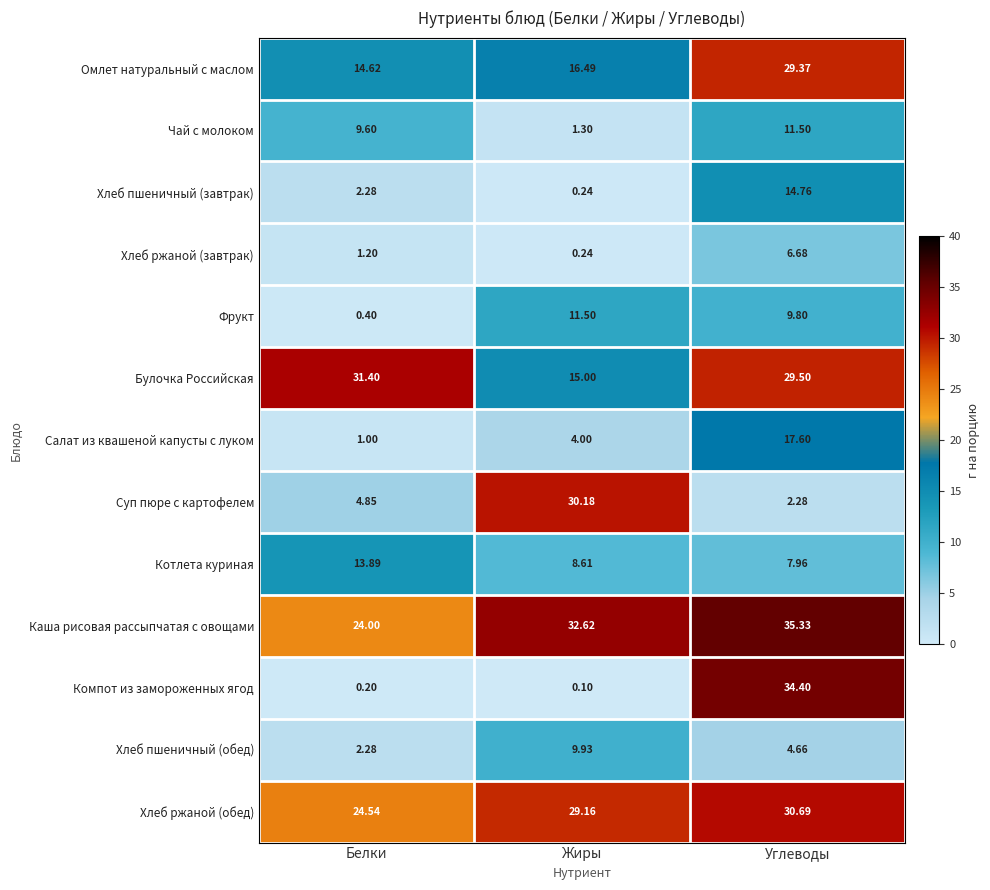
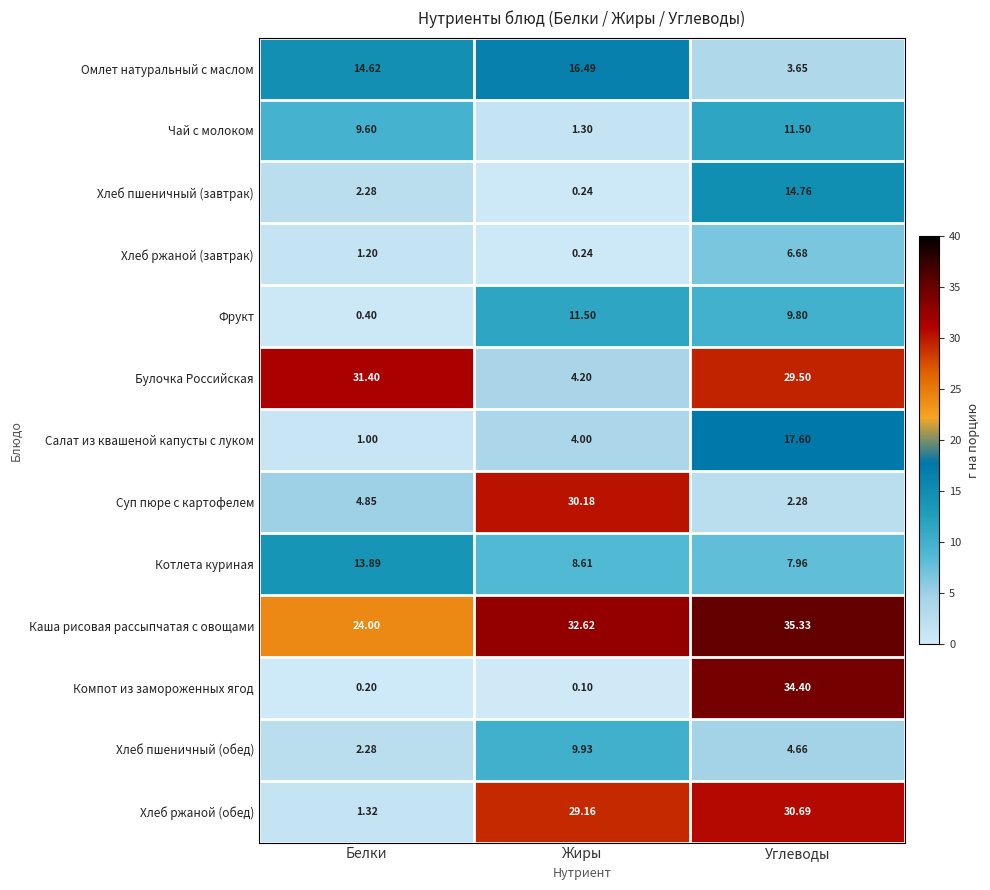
  {
    "Омлет натуральный с маслом": {
      "Белки": 14.62,
      "Жиры": 16.49,
-     "Углеводы": 29.37
+     "Углеводы": 3.65
    },
    "Чай с молоком": {
      "Белки": 9.60,
      "Жиры": 1.30,
      "Углеводы": 11.50
    },
    "Хлеб пшеничный (завтрак)": {
      "Белки": 2.28,
      "Жиры": 0.24,
      "Углеводы": 14.76
    },
    "Хлеб ржаной (завтрак)": {
      "Белки": 1.20,
      "Жиры": 0.24,
      "Углеводы": 6.68
    },
    "Фрукт": {
      "Белки": 0.40,
      "Жиры": 11.50,
      "Углеводы": 9.80
    },
    "Булочка Российская": {
      "Белки": 31.40,
-     "Жиры": 15.00,
+     "Жиры": 4.20,
      "Углеводы": 29.50
    },
    "Салат из квашеной капусты с луком": {
      "Белки": 1.00,
      "Жиры": 4.00,
      "Углеводы": 17.60
    },
    "Суп пюре с картофелем": {
      "Белки": 4.85,
      "Жиры": 30.18,
      "Углеводы": 2.28
    },
    "Котлета куриная": {
      "Белки": 13.89,
      "Жиры": 8.61,
      "Углеводы": 7.96
    },
    "Каша рисовая рассыпчатая с овощами": {
      "Белки": 24.00,
      "Жиры": 32.62,
      "Углеводы": 35.33
    },
    "Компот из замороженных ягод": {
      "Белки": 0.20,
      "Жиры": 0.10,
      "Углеводы": 34.40
    },
    "Хлеб пшеничный (обед)": {
      "Белки": 2.28,
      "Жиры": 9.93,
      "Углеводы": 4.66
    },
    "Хлеб ржаной (обед)": {
-     "Белки": 24.54,
+     "Белки": 1.32,
      "Жиры": 29.16,
      "Углеводы": 30.69
    }
  }
